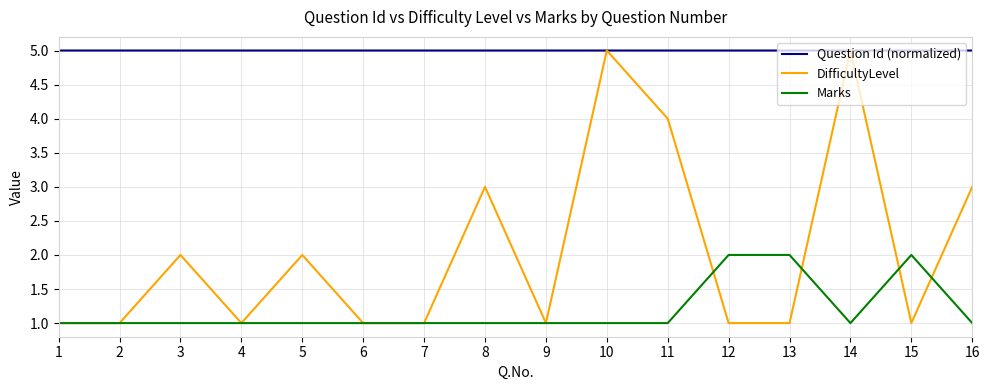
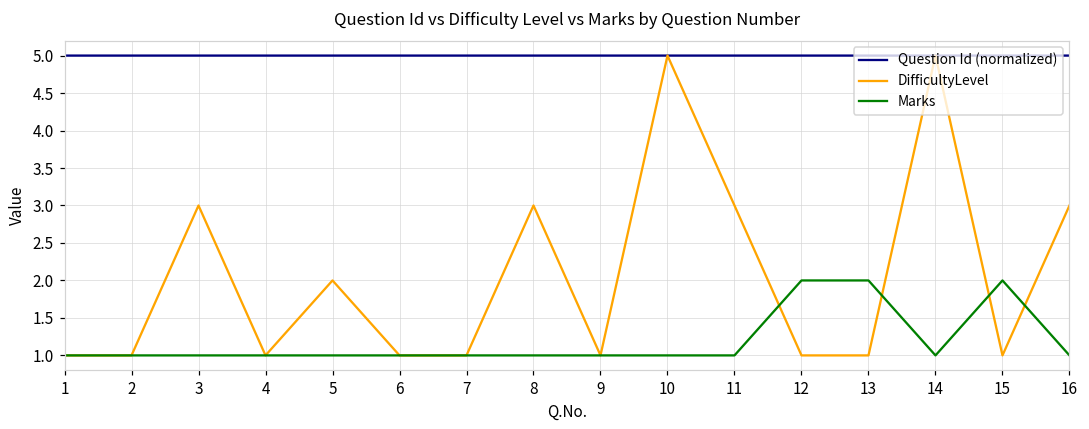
  {
    "Question Id (normalized)": {
      "1": 5,
      "2": 5,
      "3": 5,
      "4": 5,
      "5": 5,
      "6": 5,
      "7": 5,
      "8": 5,
      "9": 5,
      "11": 5,
      "12": 5,
      "16": 5
    },
    "DifficultyLevel": {
-     "3": 2,
+     "3": 3,
      "5": 2,
      "8": 3,
-     "11": 4,
+     "11": 3,
      "12": 1,
      "13": 1,
      "15": 1,
      "16": 3
    },
    "Marks": {
      "3": 1,
      "5": 1,
      "8": 1,
      "10": 1,
      "11": 1,
      "12": 2,
      "13": 2,
      "14": 1,
      "15": 2,
      "16": 1
    }
  }
